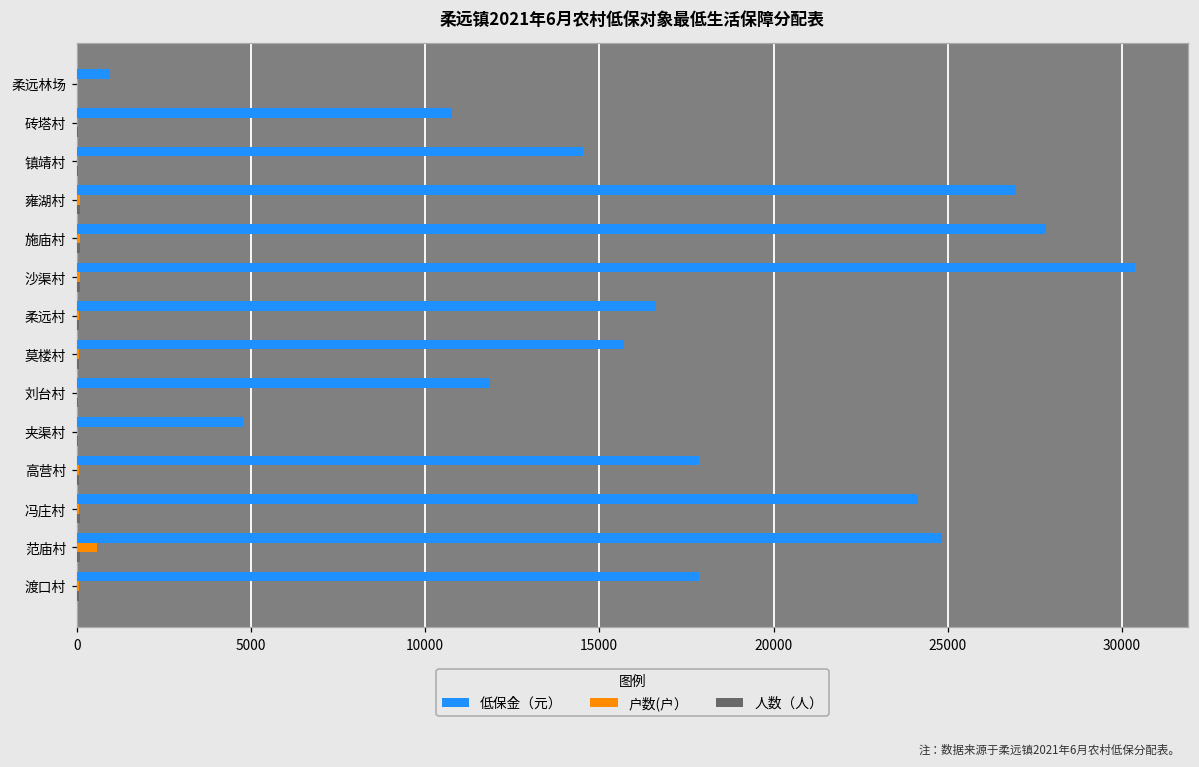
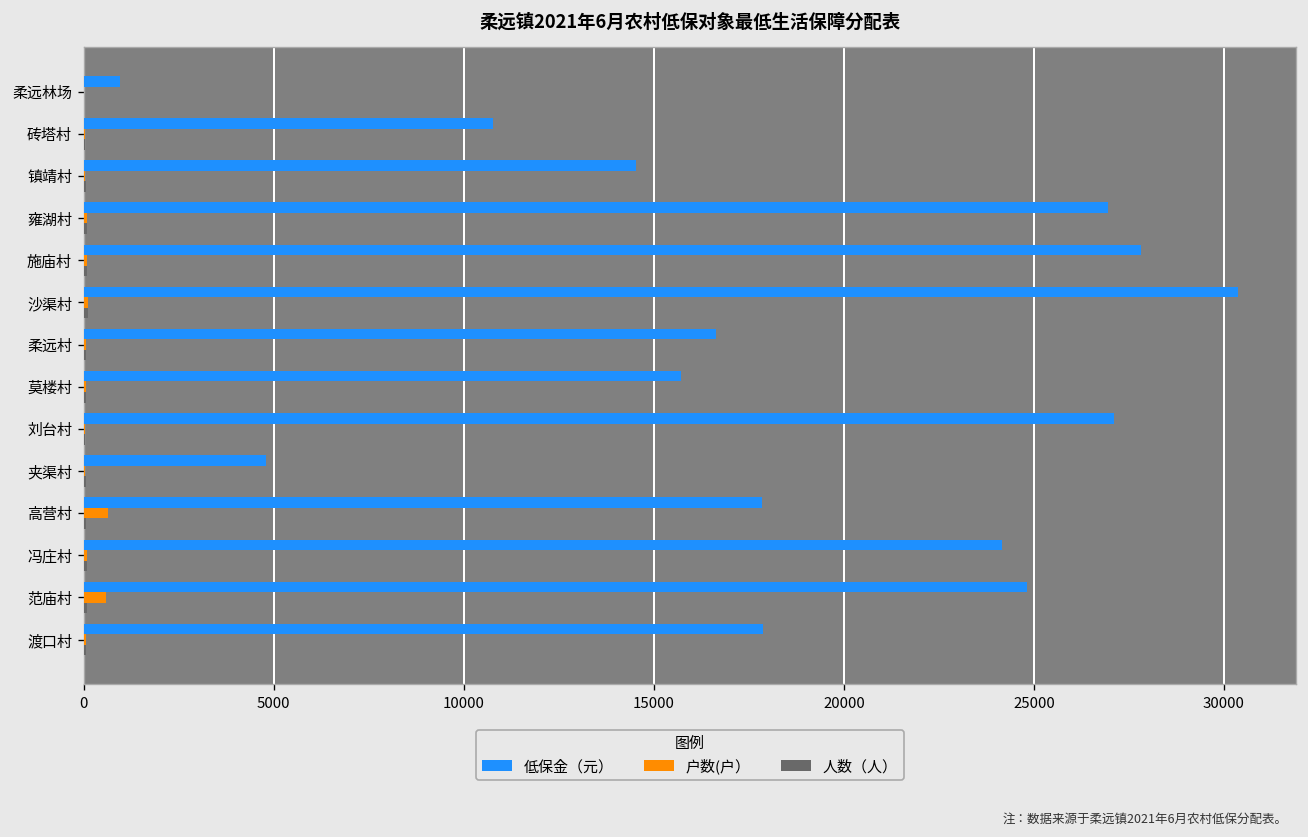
  {
    "低保金（元）": {
      "柔远林场": 900,
      "砖塔村": 10800,
      "镇靖村": 14500,
      "雍湖村": 27000,
      "施庙村": 27800,
      "沙渠村": 30400,
      "柔远村": 16600,
      "莫楼村": 15700,
-     "刘台村": 11800,
+     "刘台村": 27100,
      "夹渠村": 4800,
      "高营村": 17800,
      "冯庄村": 24200,
      "范庙村": 24800,
      "渡口村": 17900
    },
    "户数(户）": {
      "雍湖村": 100,
      "施庙村": 100,
      "沙渠村": 100,
-     "高营村": 100,
+     "高营村": 600,
      "范庙村": 600
    },
    "人数（人）": {
      "雍湖村": 100,
      "施庙村": 100,
      "沙渠村": 100,
      "冯庄村": 100,
      "范庙村": 100
    }
  }
